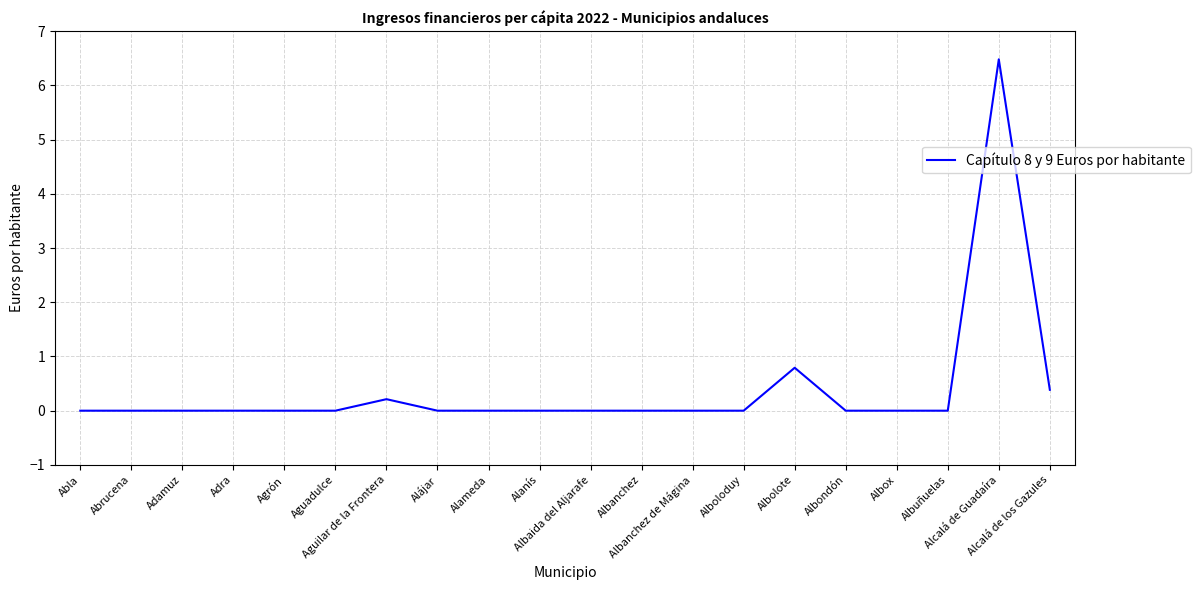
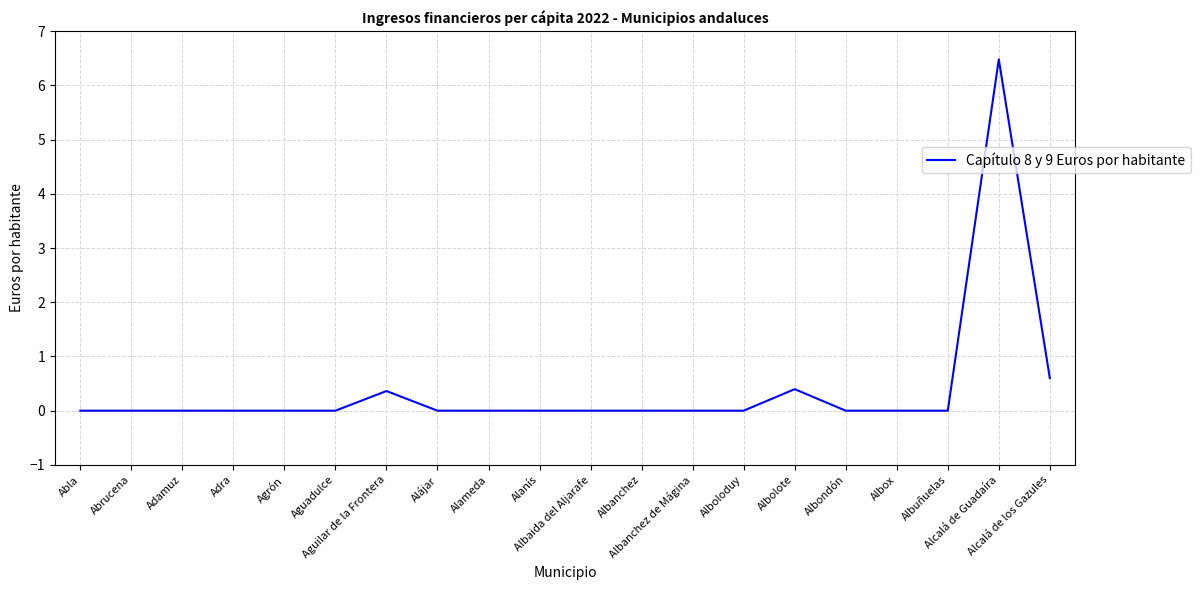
  {
    "Abla": 0.0,
    "Abrucena": 0.0,
    "Adamuz": 0.0,
    "Adra": 0.0,
    "Agrón": 0.0,
    "Aguadulce": 0.0,
-   "Aguilar de la Frontera": 0.2,
+   "Aguilar de la Frontera": 0.4,
    "Alájar": 0.0,
    "Alameda": 0.0,
    "Alanís": 0.0,
    "Albaida del Aljarafe": 0.0,
    "Albanchez": 0.0,
    "Albanchez de Mágina": 0.0,
    "Alboloduy": 0.0,
-   "Albolote": 0.8,
+   "Albolote": 0.4,
    "Albondón": 0.0,
    "Albox": 0.0,
    "Albuñuelas": 0.0,
    "Alcalá de Guadaíra": 6.5,
-   "Alcalá de los Gazules": 0.4
+   "Alcalá de los Gazules": 0.6
  }
